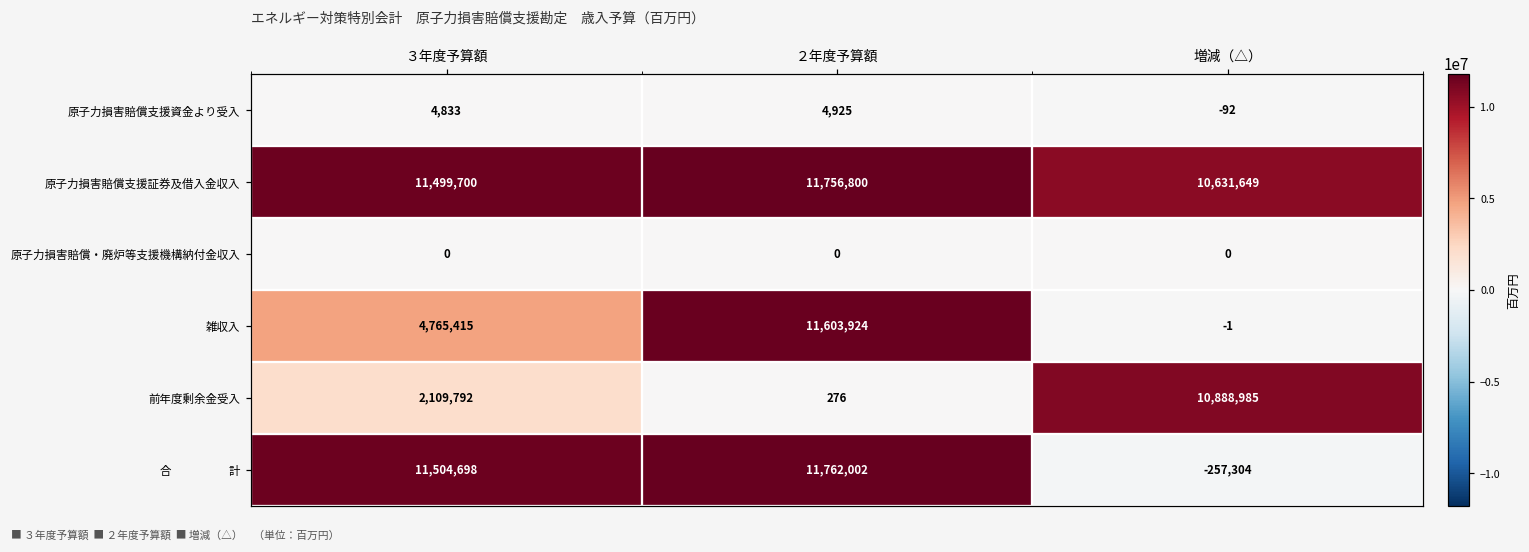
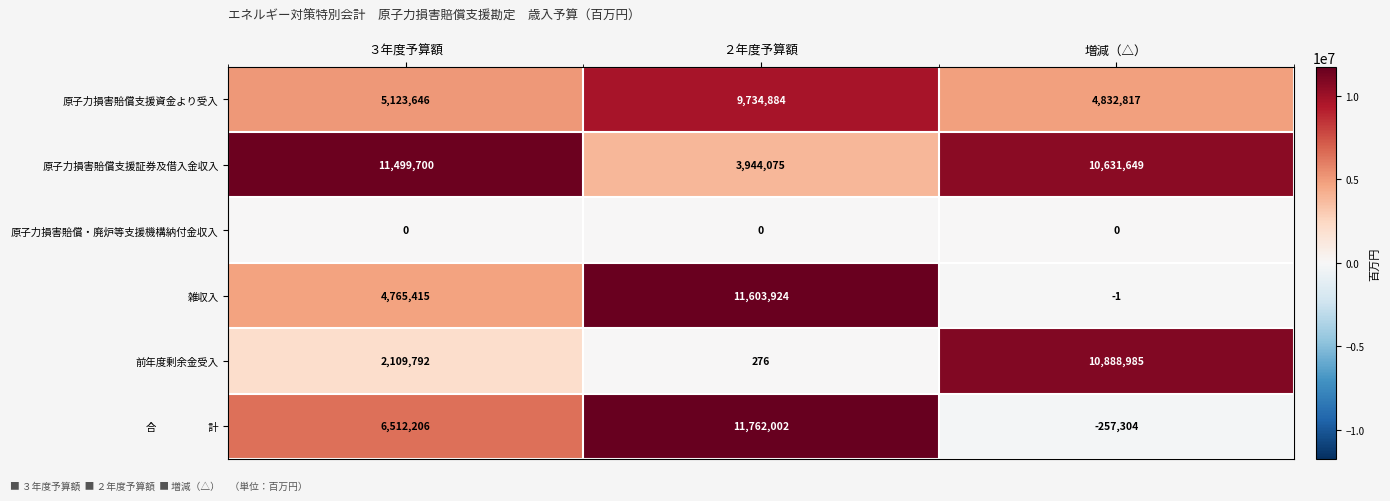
  {
    "原子力損害賠償支援資金より受入": {
-     "３年度予算額": "4,833",
-     "２年度予算額": "4,925",
-     "増減（△）": "-92"
+     "３年度予算額": "5,123,646",
+     "２年度予算額": "9,734,884",
+     "増減（△）": "4,832,817"
    },
    "原子力損害賠償支援証券及借入金収入": {
      "３年度予算額": "11,499,700",
-     "２年度予算額": "11,756,800",
+     "２年度予算額": "3,944,075",
      "増減（△）": "10,631,649"
    },
    "原子力損害賠償・廃炉等支援機構納付金収入": {
      "３年度予算額": "0",
      "２年度予算額": "0",
      "増減（△）": "0"
    },
    "雑収入": {
      "３年度予算額": "4,765,415",
      "２年度予算額": "11,603,924",
      "増減（△）": "-1"
    },
    "前年度剰余金受入": {
      "３年度予算額": "2,109,792",
      "２年度予算額": "276",
      "増減（△）": "10,888,985"
    },
    "合 計": {
-     "３年度予算額": "11,504,698",
+     "３年度予算額": "6,512,206",
      "２年度予算額": "11,762,002",
      "増減（△）": "-257,304"
    }
  }
